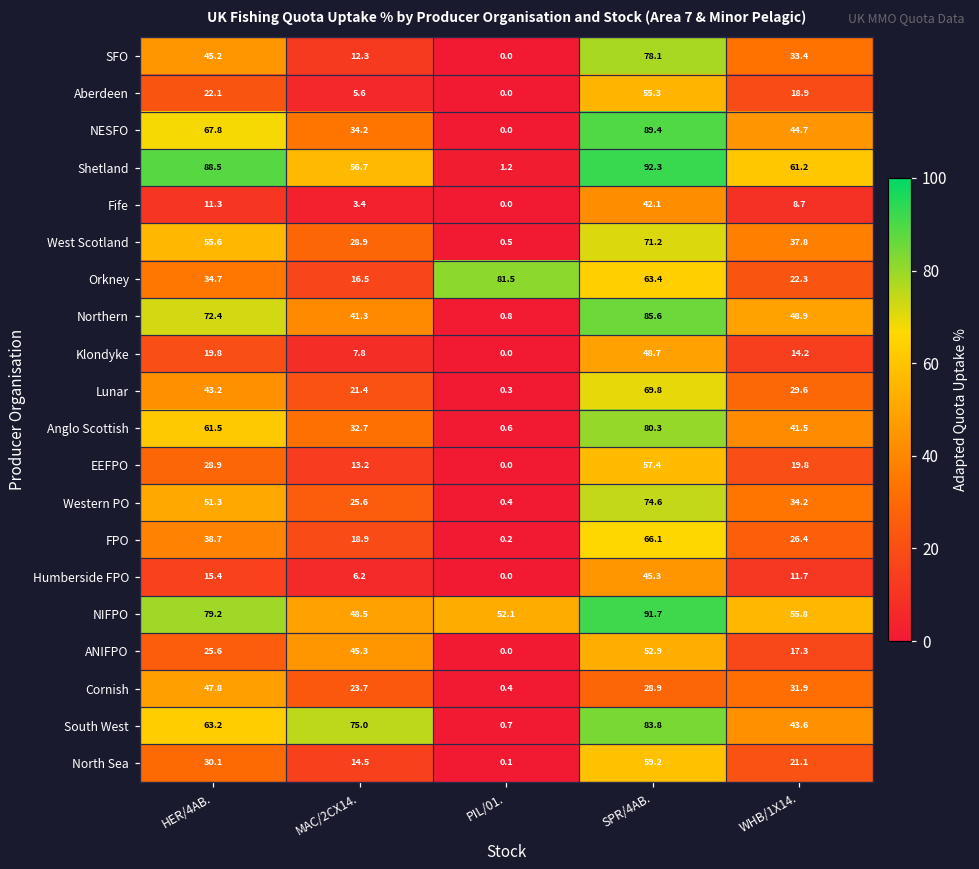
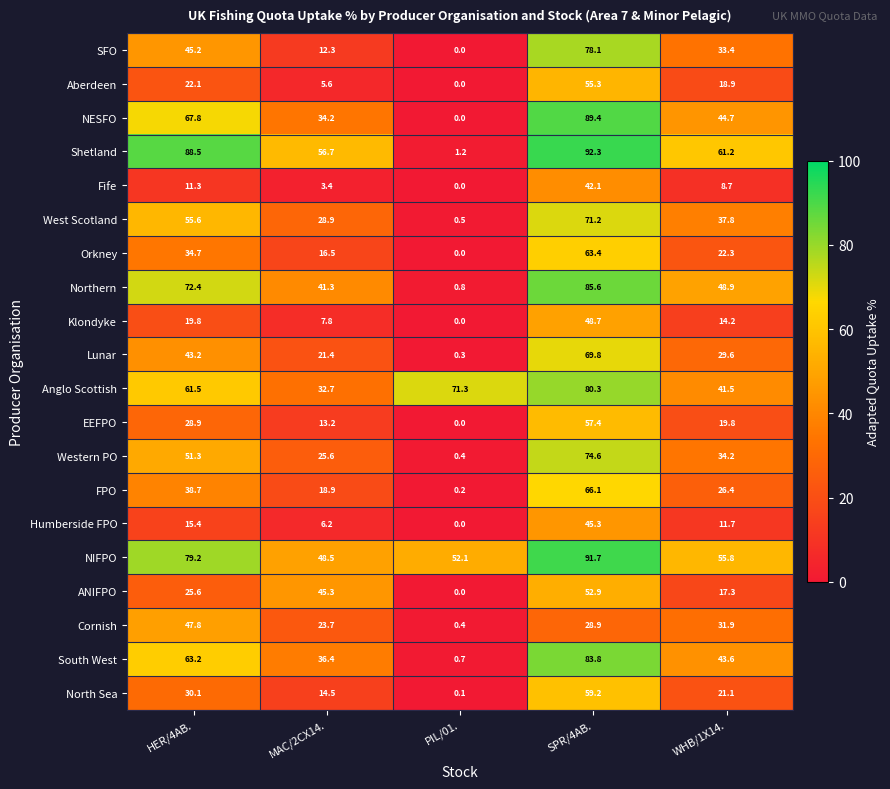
  {
    "SFO": {
      "HER/4AB.": 45.2,
      "MAC/2CX14.": 12.3,
      "PIL/01.": 0.0,
      "SPR/4AB.": 78.1,
      "WHB/1X14.": 33.4
    },
    "Aberdeen": {
      "HER/4AB.": 22.1,
      "MAC/2CX14.": 5.6,
      "PIL/01.": 0.0,
      "SPR/4AB.": 55.3,
      "WHB/1X14.": 18.9
    },
    "NESFO": {
      "HER/4AB.": 67.8,
      "MAC/2CX14.": 34.2,
      "PIL/01.": 0.0,
      "SPR/4AB.": 89.4,
      "WHB/1X14.": 44.7
    },
    "Shetland": {
      "HER/4AB.": 88.5,
      "MAC/2CX14.": 56.7,
      "PIL/01.": 1.2,
      "SPR/4AB.": 92.3,
      "WHB/1X14.": 61.2
    },
    "Fife": {
      "HER/4AB.": 11.3,
      "MAC/2CX14.": 3.4,
      "PIL/01.": 0.0,
      "SPR/4AB.": 42.1,
      "WHB/1X14.": 8.7
    },
    "West Scotland": {
      "HER/4AB.": 55.6,
      "MAC/2CX14.": 28.9,
      "PIL/01.": 0.5,
      "SPR/4AB.": 71.2,
      "WHB/1X14.": 37.8
    },
    "Orkney": {
      "HER/4AB.": 34.7,
      "MAC/2CX14.": 16.5,
-     "PIL/01.": 81.5,
+     "PIL/01.": 0.0,
      "SPR/4AB.": 63.4,
      "WHB/1X14.": 22.3
    },
    "Northern": {
      "HER/4AB.": 72.4,
      "MAC/2CX14.": 41.3,
      "PIL/01.": 0.8,
      "SPR/4AB.": 85.6,
      "WHB/1X14.": 48.9
    },
    "Klondyke": {
      "HER/4AB.": 19.8,
      "MAC/2CX14.": 7.8,
      "PIL/01.": 0.0,
      "SPR/4AB.": 48.7,
      "WHB/1X14.": 14.2
    },
    "Lunar": {
      "HER/4AB.": 43.2,
      "MAC/2CX14.": 21.4,
      "PIL/01.": 0.3,
      "SPR/4AB.": 69.8,
      "WHB/1X14.": 29.6
    },
    "Anglo Scottish": {
      "HER/4AB.": 61.5,
      "MAC/2CX14.": 32.7,
-     "PIL/01.": 0.6,
+     "PIL/01.": 71.3,
      "SPR/4AB.": 80.3,
      "WHB/1X14.": 41.5
    },
    "EEFPO": {
      "HER/4AB.": 28.9,
      "MAC/2CX14.": 13.2,
      "PIL/01.": 0.0,
      "SPR/4AB.": 57.4,
      "WHB/1X14.": 19.8
    },
    "Western PO": {
      "HER/4AB.": 51.3,
      "MAC/2CX14.": 25.6,
      "PIL/01.": 0.4,
      "SPR/4AB.": 74.6,
      "WHB/1X14.": 34.2
    },
    "FPO": {
      "HER/4AB.": 38.7,
      "MAC/2CX14.": 18.9,
      "PIL/01.": 0.2,
      "SPR/4AB.": 66.1,
      "WHB/1X14.": 26.4
    },
    "Humberside FPO": {
      "HER/4AB.": 15.4,
      "MAC/2CX14.": 6.2,
      "PIL/01.": 0.0,
      "SPR/4AB.": 45.3,
      "WHB/1X14.": 11.7
    },
    "NIFPO": {
      "HER/4AB.": 79.2,
      "MAC/2CX14.": 48.5,
      "PIL/01.": 52.1,
      "SPR/4AB.": 91.7,
      "WHB/1X14.": 55.8
    },
    "ANIFPO": {
      "HER/4AB.": 25.6,
      "MAC/2CX14.": 45.3,
      "PIL/01.": 0.0,
      "SPR/4AB.": 52.9,
      "WHB/1X14.": 17.3
    },
    "Cornish": {
      "HER/4AB.": 47.8,
      "MAC/2CX14.": 23.7,
      "PIL/01.": 0.4,
      "SPR/4AB.": 28.9,
      "WHB/1X14.": 31.9
    },
    "South West": {
      "HER/4AB.": 63.2,
-     "MAC/2CX14.": 75.0,
+     "MAC/2CX14.": 36.4,
      "PIL/01.": 0.7,
      "SPR/4AB.": 83.8,
      "WHB/1X14.": 43.6
    },
    "North Sea": {
      "HER/4AB.": 30.1,
      "MAC/2CX14.": 14.5,
      "PIL/01.": 0.1,
      "SPR/4AB.": 59.2,
      "WHB/1X14.": 21.1
    }
  }
